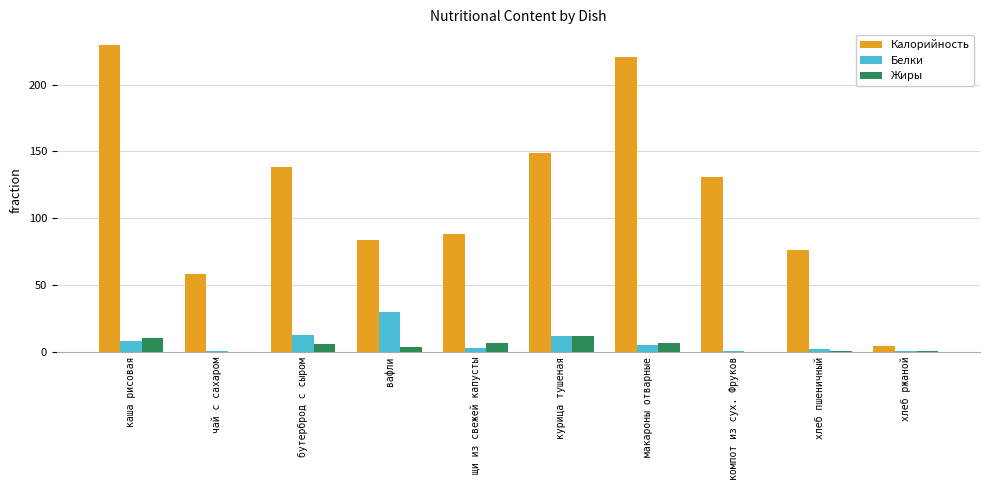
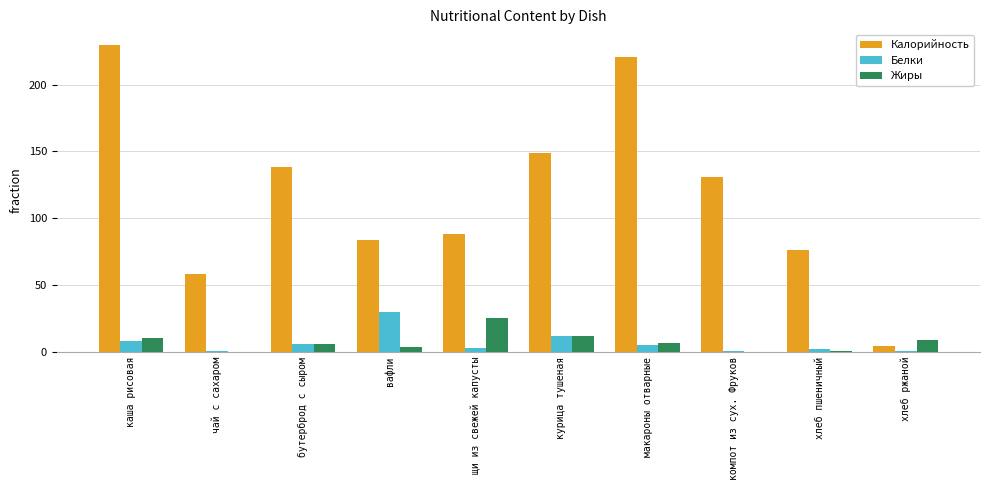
  {
    "Калорийность": {
      "каша рисовая": 230,
      "чай с сахаром": 58,
      "бутерброд с сыром": 138,
      "вафли": 84,
      "щи из свежей капусты": 88,
      "курица тушеная": 149,
      "макароны отварные": 221,
      "компот из сух. Фруков": 131,
      "хлеб пшеничный": 76,
      "хлеб ржаной": 4
    },
    "Белки": {
      "каша рисовая": 8,
-     "бутерброд с сыром": 13,
+     "бутерброд с сыром": 6,
      "вафли": 30,
      "щи из свежей капусты": 3,
      "курица тушеная": 12,
      "макароны отварные": 5,
      "хлеб пшеничный": 2
    },
    "Жиры": {
      "каша рисовая": 10,
      "чай с сахаром": 0,
      "бутерброд с сыром": 6,
      "вафли": 4,
-     "щи из свежей капусты": 6,
+     "щи из свежей капусты": 25,
      "курица тушеная": 12,
      "макароны отварные": 6,
      "компот из сух. Фруков": 0,
-     "хлеб ржаной": 0
+     "хлеб ржаной": 9
    }
  }
